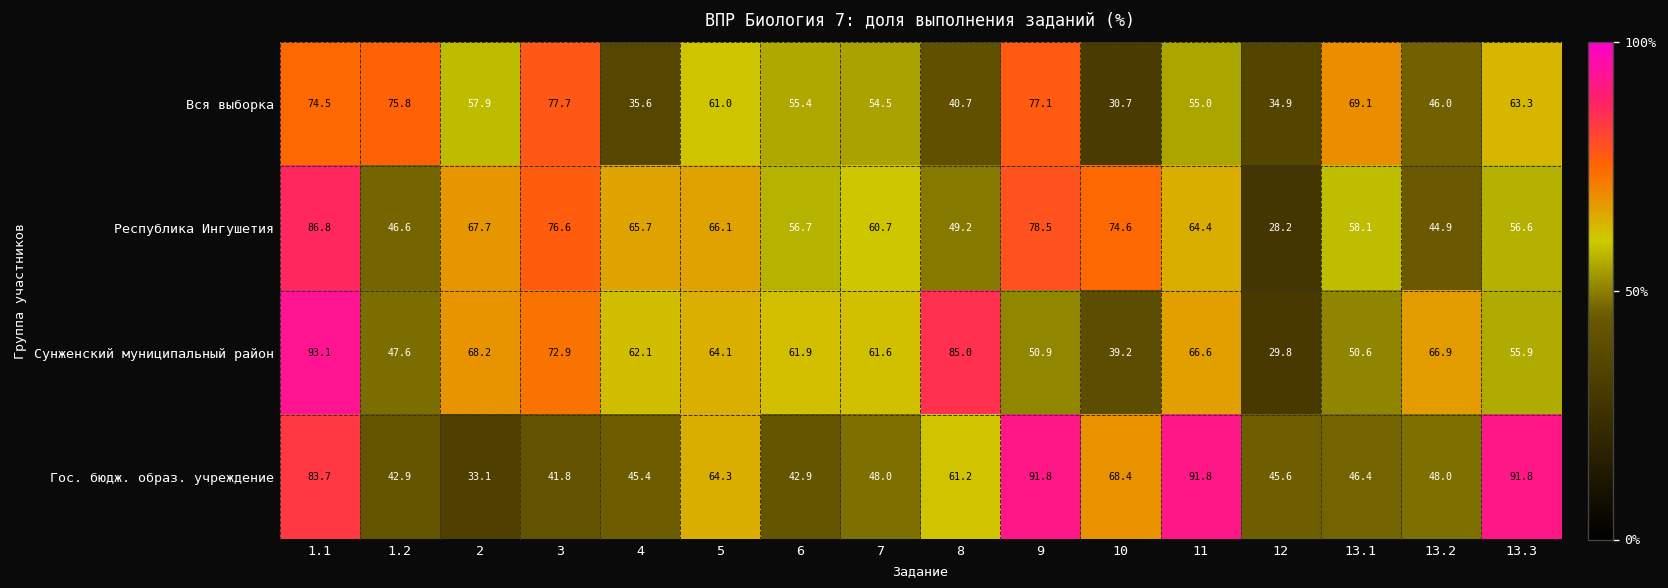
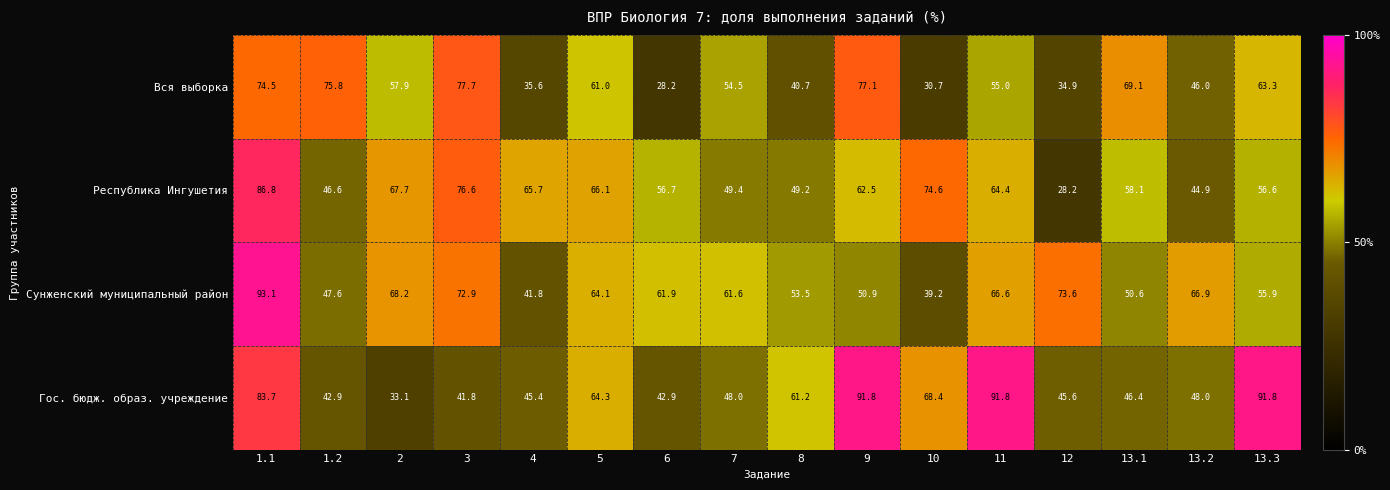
  {
    "Вся выборка": {
      "1.1": 74.5,
      "1.2": 75.8,
      "2": 57.9,
      "3": 77.7,
      "4": 35.6,
      "5": 61.0,
-     "6": 55.4,
+     "6": 28.2,
      "7": 54.5,
      "8": 40.7,
      "9": 77.1,
      "10": 30.7,
      "11": 55.0,
      "12": 34.9,
      "13.1": 69.1,
      "13.2": 46.0,
      "13.3": 63.3
    },
    "Республика Ингушетия": {
      "1.1": 86.8,
      "1.2": 46.6,
      "2": 67.7,
      "3": 76.6,
      "4": 65.7,
      "5": 66.1,
      "6": 56.7,
-     "7": 60.7,
+     "7": 49.4,
      "8": 49.2,
-     "9": 78.5,
+     "9": 62.5,
      "10": 74.6,
      "11": 64.4,
      "12": 28.2,
      "13.1": 58.1,
      "13.2": 44.9,
      "13.3": 56.6
    },
    "Сунженский муниципальный район": {
      "1.1": 93.1,
      "1.2": 47.6,
      "2": 68.2,
      "3": 72.9,
-     "4": 62.1,
+     "4": 41.8,
      "5": 64.1,
      "6": 61.9,
      "7": 61.6,
-     "8": 85.0,
+     "8": 53.5,
      "9": 50.9,
      "10": 39.2,
      "11": 66.6,
-     "12": 29.8,
+     "12": 73.6,
      "13.1": 50.6,
      "13.2": 66.9,
      "13.3": 55.9
    },
    "Гос. бюдж. образ. учреждение": {
      "1.1": 83.7,
      "1.2": 42.9,
      "2": 33.1,
      "3": 41.8,
      "4": 45.4,
      "5": 64.3,
      "6": 42.9,
      "7": 48.0,
      "8": 61.2,
      "9": 91.8,
      "10": 68.4,
      "11": 91.8,
      "12": 45.6,
      "13.1": 46.4,
      "13.2": 48.0,
      "13.3": 91.8
    }
  }
